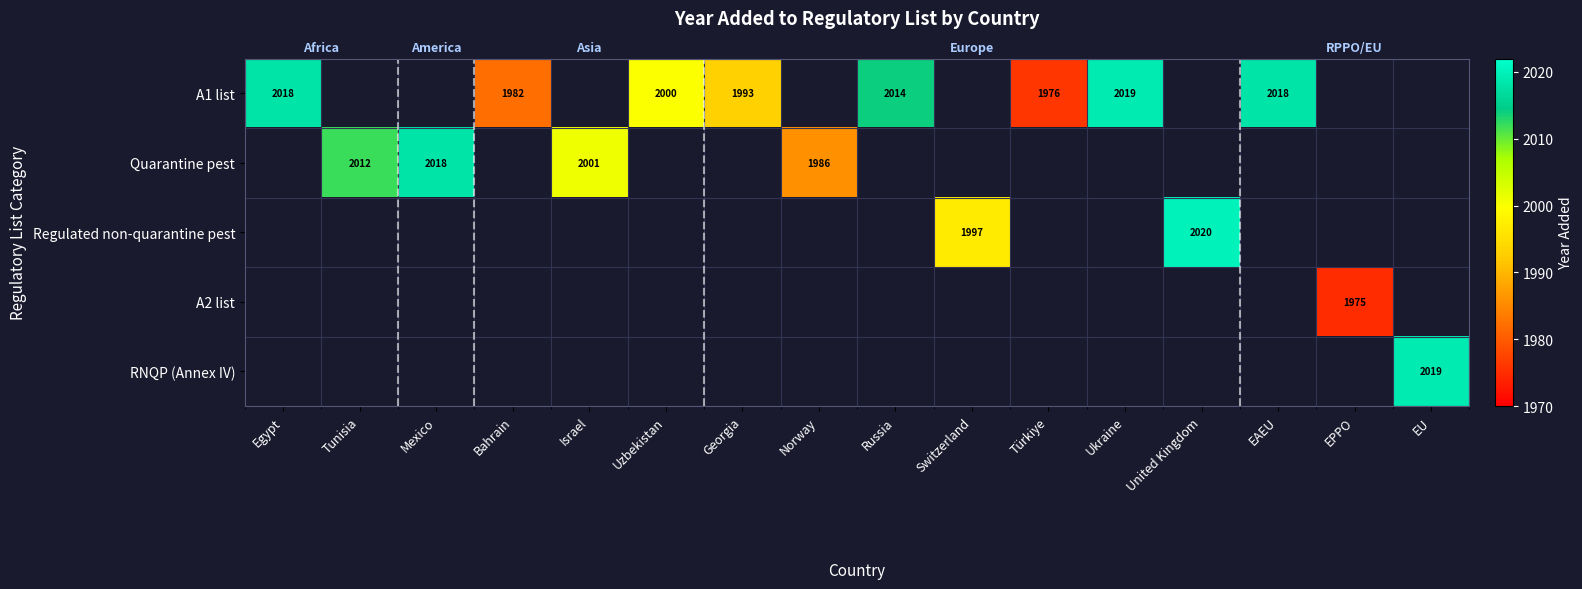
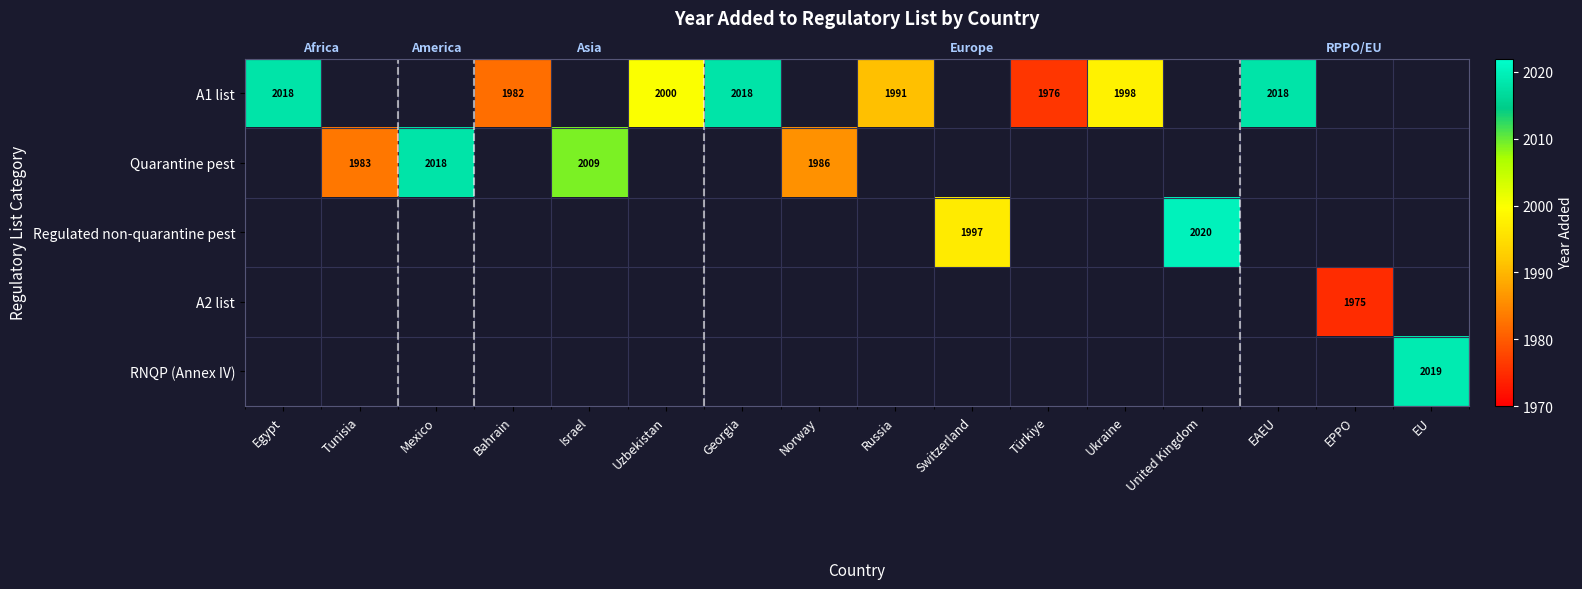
  {
    "A1 list": {
      "Egypt": 2018,
      "Bahrain": 1982,
      "Uzbekistan": 2000,
-     "Georgia": 1993,
-     "Russia": 2014,
+     "Georgia": 2018,
+     "Russia": 1991,
      "Türkiye": 1976,
-     "Ukraine": 2019,
+     "Ukraine": 1998,
      "EAEU": 2018
    },
    "Quarantine pest": {
-     "Tunisia": 2012,
+     "Tunisia": 1983,
      "Mexico": 2018,
-     "Israel": 2001,
+     "Israel": 2009,
      "Norway": 1986
    },
    "Regulated non-quarantine pest": {
      "Switzerland": 1997,
      "United Kingdom": 2020
    },
    "A2 list": {
      "EPPO": 1975
    },
    "RNQP (Annex IV)": {
      "EU": 2019
    }
  }
